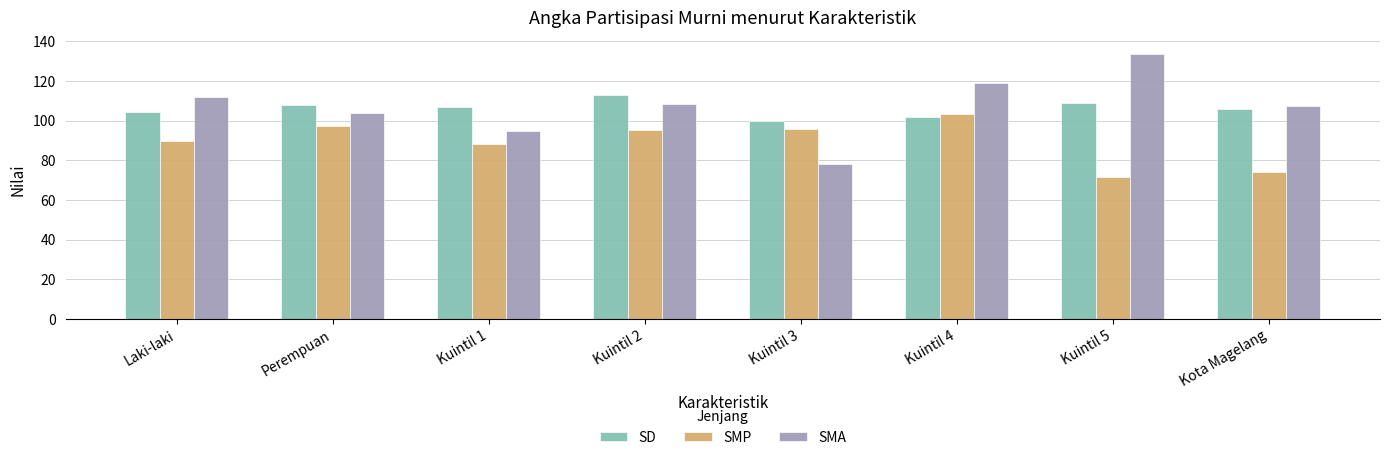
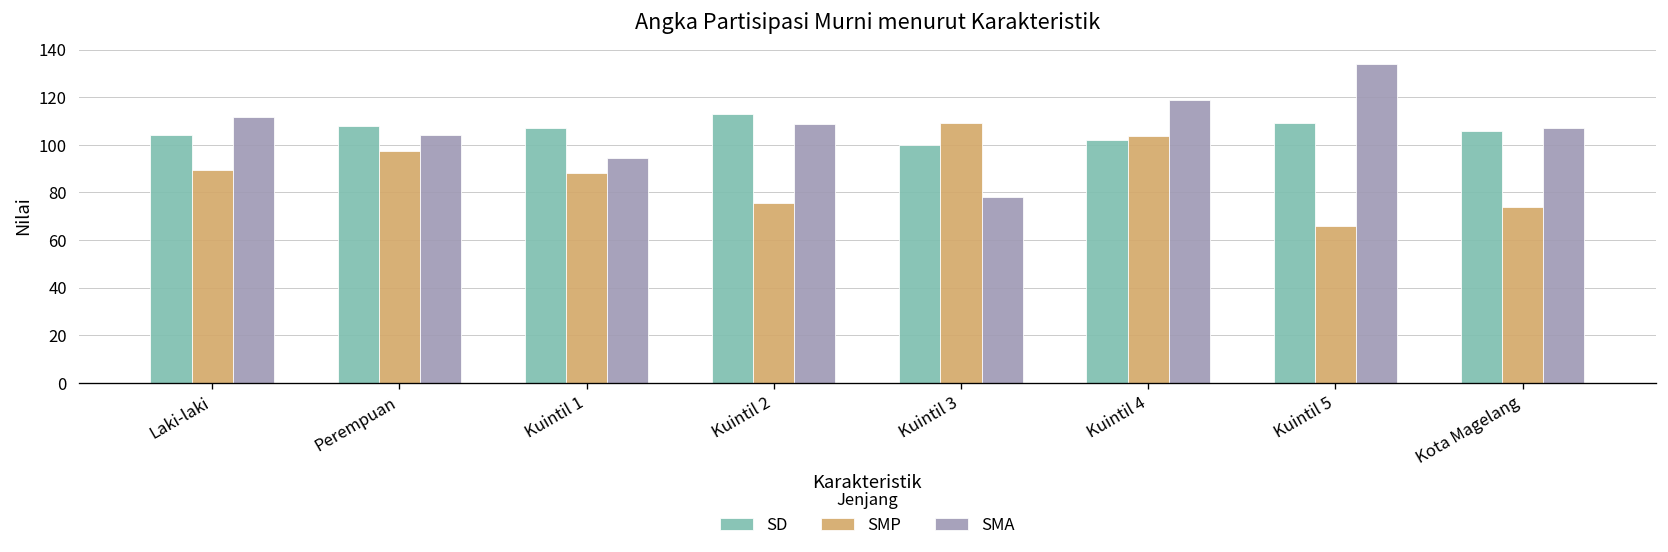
  {
    "SMP": {
      "Laki-laki": 90,
      "Perempuan": 97,
      "Kuintil 1": 88,
-     "Kuintil 2": 95,
-     "Kuintil 3": 96,
+     "Kuintil 2": 75,
+     "Kuintil 3": 109,
      "Kuintil 4": 104,
-     "Kuintil 5": 71,
+     "Kuintil 5": 66,
      "Kota Magelang": 74
    }
  }
